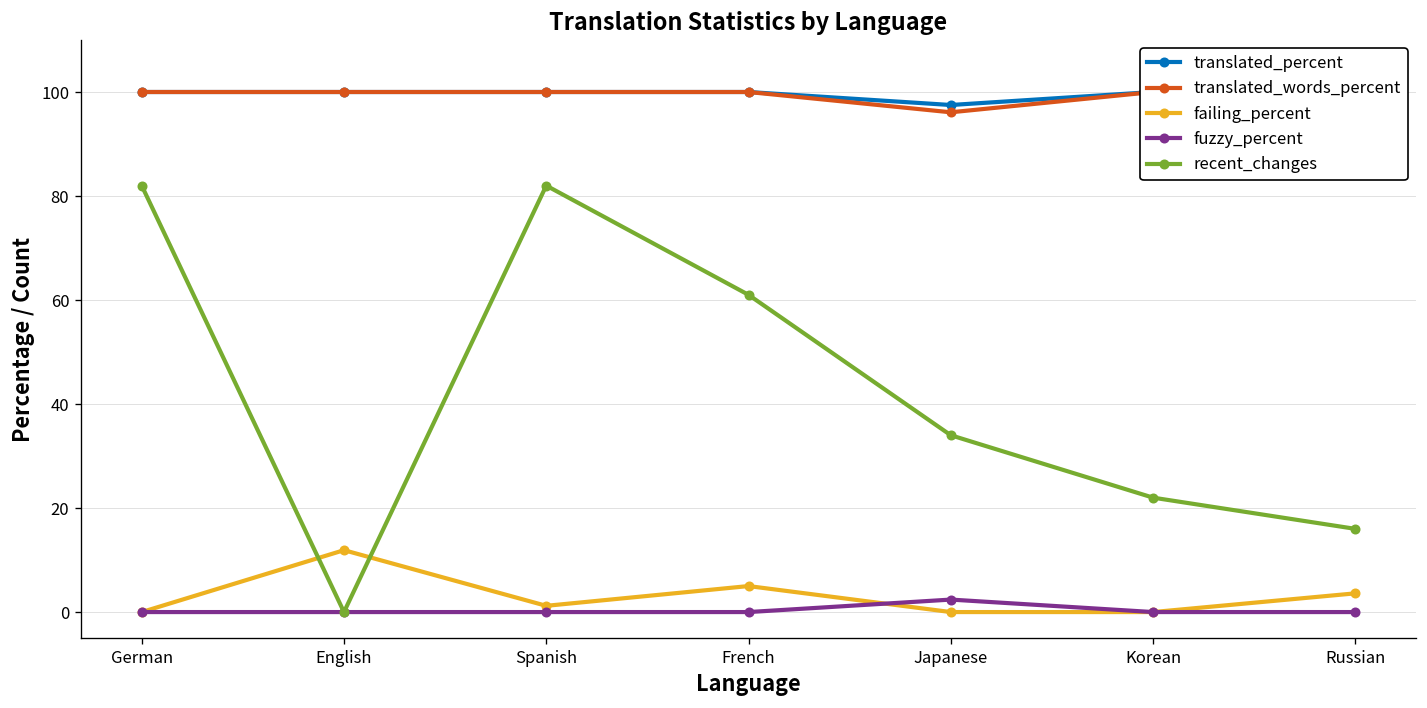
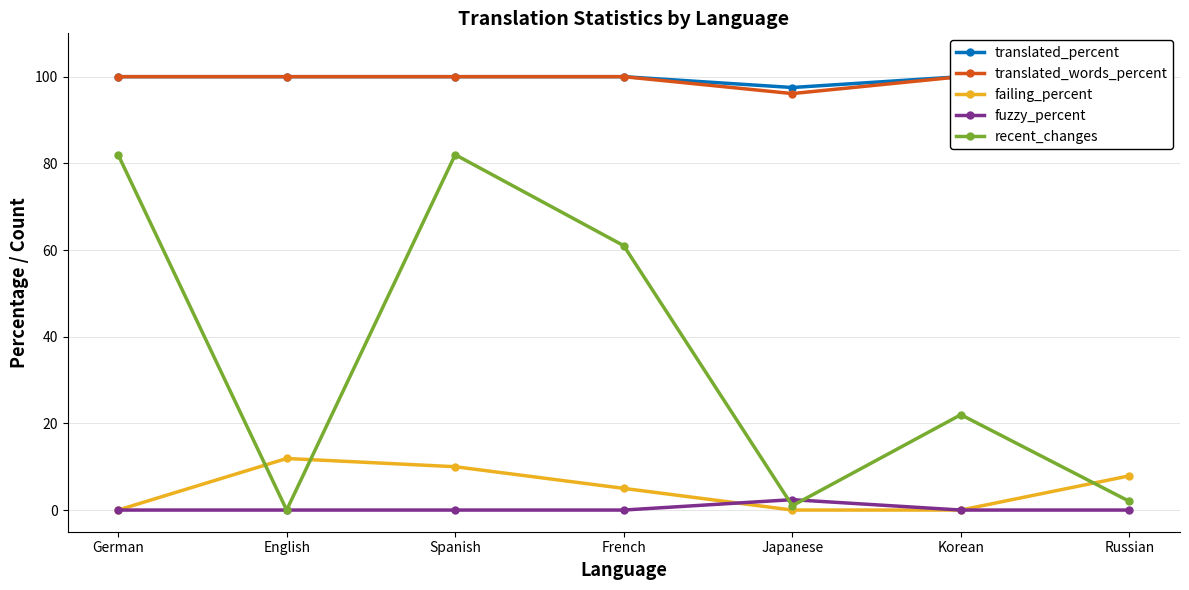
  {
    "translated_percent": {
      "Japanese": 98
    },
    "translated_words_percent": {
      "Japanese": 96
    },
    "failing_percent": {
      "English": 12,
-     "Spanish": 1,
+     "Spanish": 10,
      "French": 5,
      "Japanese": 0,
-     "Russian": 4
+     "Russian": 8
    },
    "fuzzy_percent": {
      "Spanish": 0,
      "French": 0,
      "Japanese": 2,
      "Russian": 0
    },
    "recent_changes": {
      "German": 82,
      "Spanish": 82,
      "French": 61,
-     "Japanese": 34,
+     "Japanese": 1,
      "Korean": 22,
-     "Russian": 16
+     "Russian": 2
    }
  }
